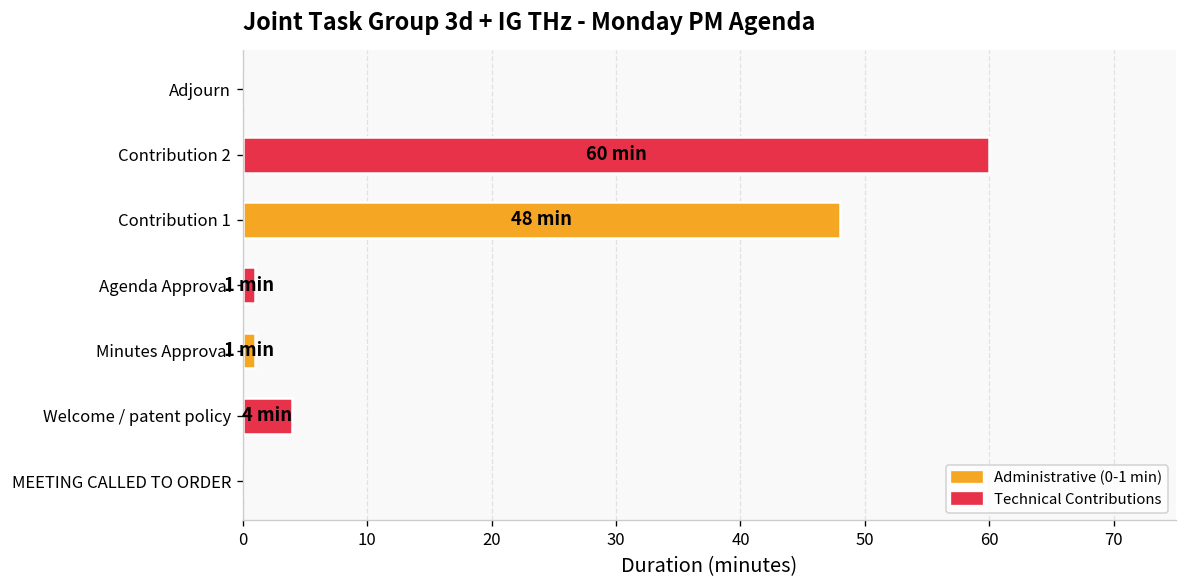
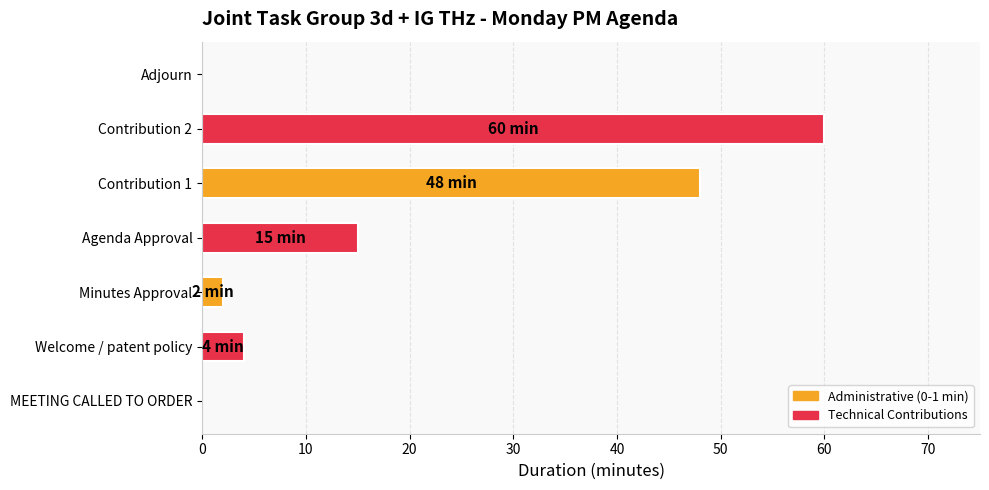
  {
    "Contribution 2": 60,
    "Contribution 1": 48,
-   "Agenda Approval": 1,
-   "Minutes Approval": 1,
+   "Agenda Approval": 15,
+   "Minutes Approval": 2,
    "Welcome / patent policy": 4
  }
